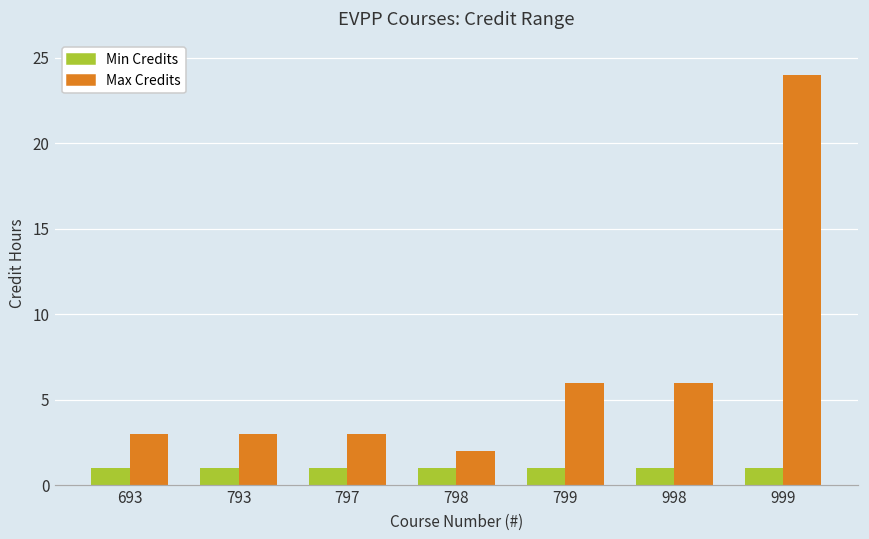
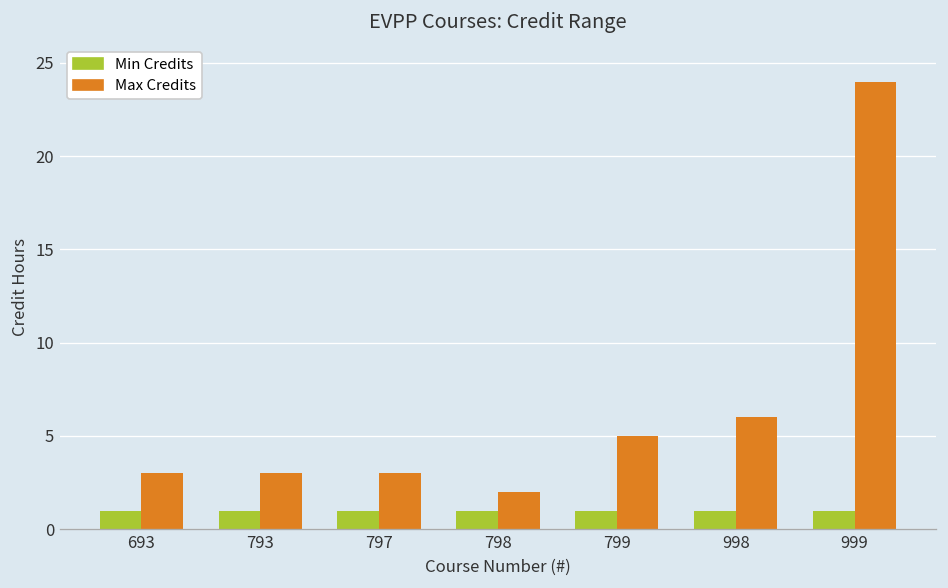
  {
    "Min Credits": {
      "693": 1,
      "793": 1,
      "797": 1,
      "798": 1,
      "799": 1,
      "998": 1,
      "999": 1
    },
    "Max Credits": {
      "693": 3,
      "793": 3,
      "797": 3,
      "798": 2,
-     "799": 6,
+     "799": 5,
      "998": 6,
      "999": 24
    }
  }
